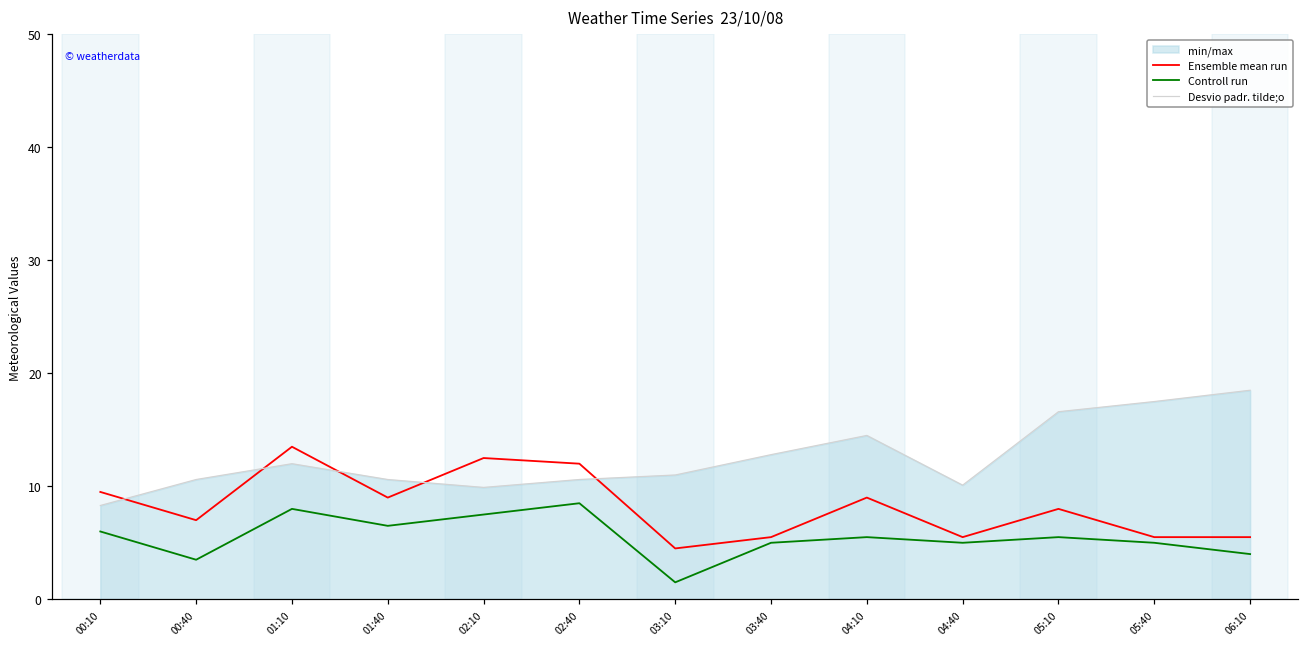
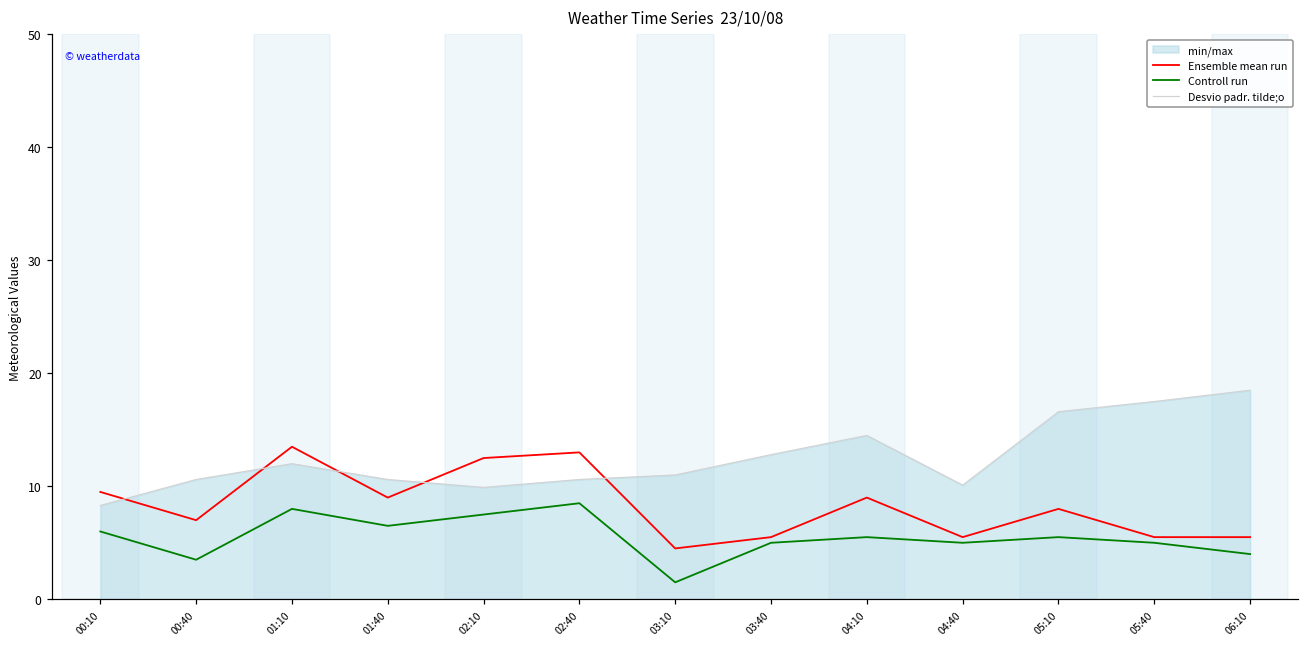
  {
    "Ensemble mean run": {
      "00:10": 9.5,
      "00:40": 7.0,
      "01:10": 13.5,
      "01:40": 9.0,
      "02:10": 12.5,
-     "02:40": 12.0,
+     "02:40": 13.0,
      "03:10": 4.5,
      "03:40": 5.5,
      "04:10": 9.0,
      "04:40": 5.5,
      "05:10": 8.0,
      "05:40": 5.5,
      "06:10": 5.5
    },
    "Controll run": {
      "00:10": 6.0,
      "00:40": 3.5,
      "01:10": 8.0,
      "01:40": 6.5,
      "02:10": 7.5,
      "02:40": 8.5,
      "03:10": 1.5,
      "03:40": 5.0,
      "04:10": 5.5,
      "04:40": 5.0,
      "05:10": 5.5,
      "05:40": 5.0,
      "06:10": 4.0
    },
    "min/max": {
      "00:10": 8.3,
      "00:40": 10.6,
      "01:10": 12.0,
      "01:40": 10.6,
      "02:10": 9.9,
      "02:40": 10.6,
      "03:10": 11.0,
      "03:40": 12.8,
      "04:10": 14.5,
      "04:40": 10.1,
      "05:10": 16.6,
      "05:40": 17.5,
      "06:10": 18.5
    }
  }
